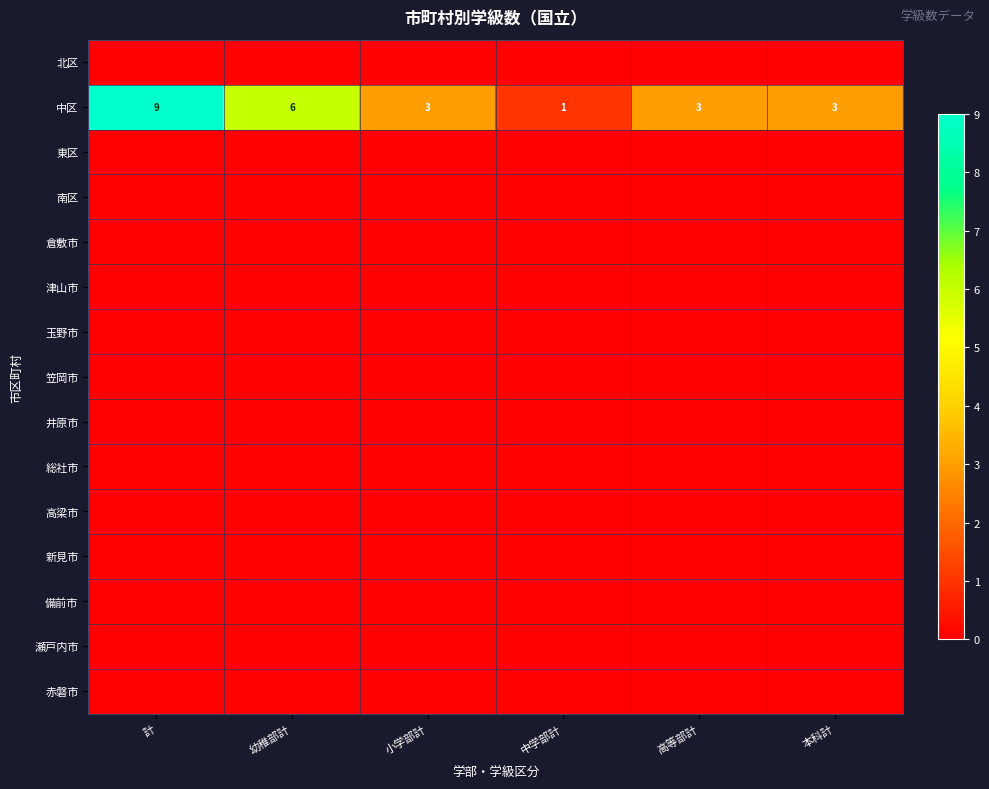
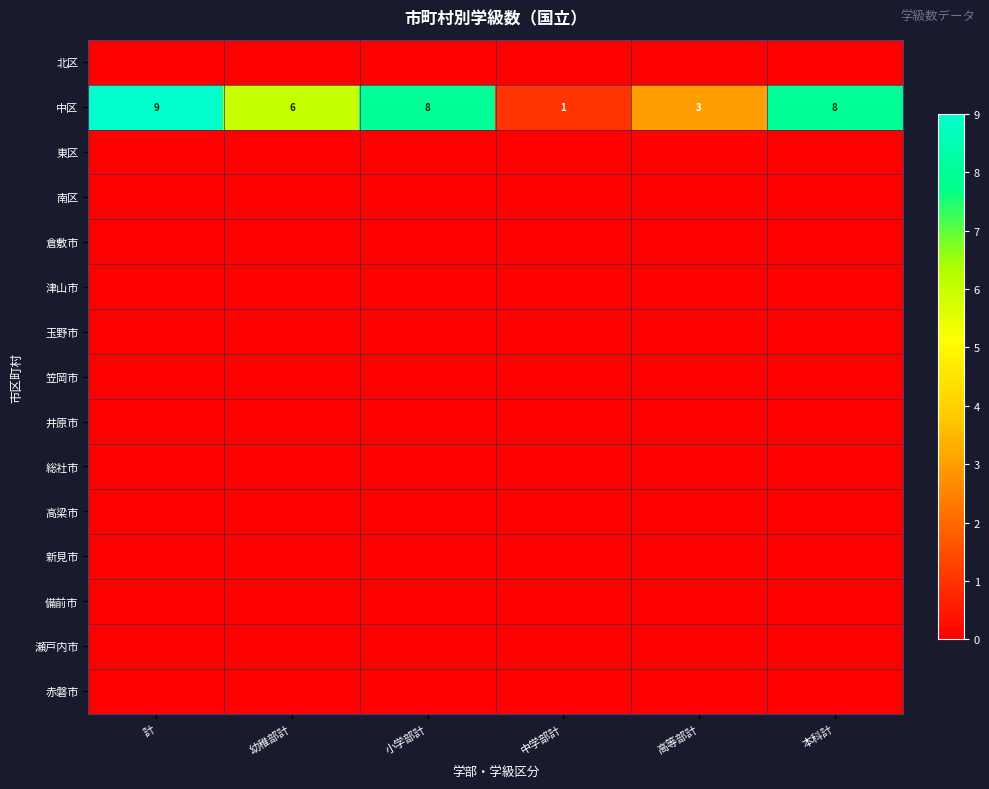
  {
    "中区": {
      "計": 9,
      "幼稚部計": 6,
-     "小学部計": 3,
+     "小学部計": 8,
      "中学部計": 1,
      "高等部計": 3,
-     "本科計": 3
+     "本科計": 8
    }
  }
